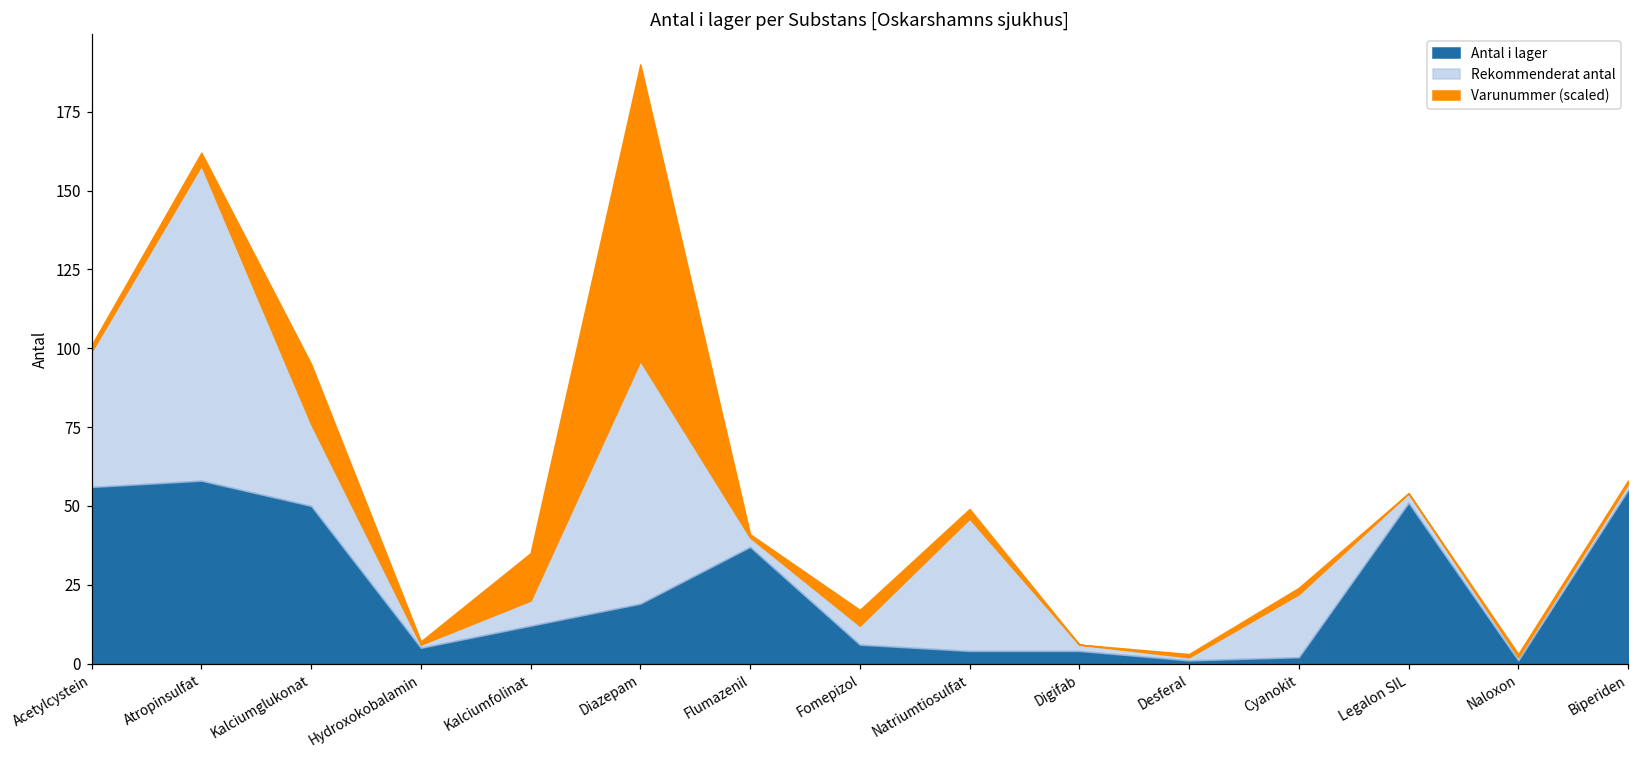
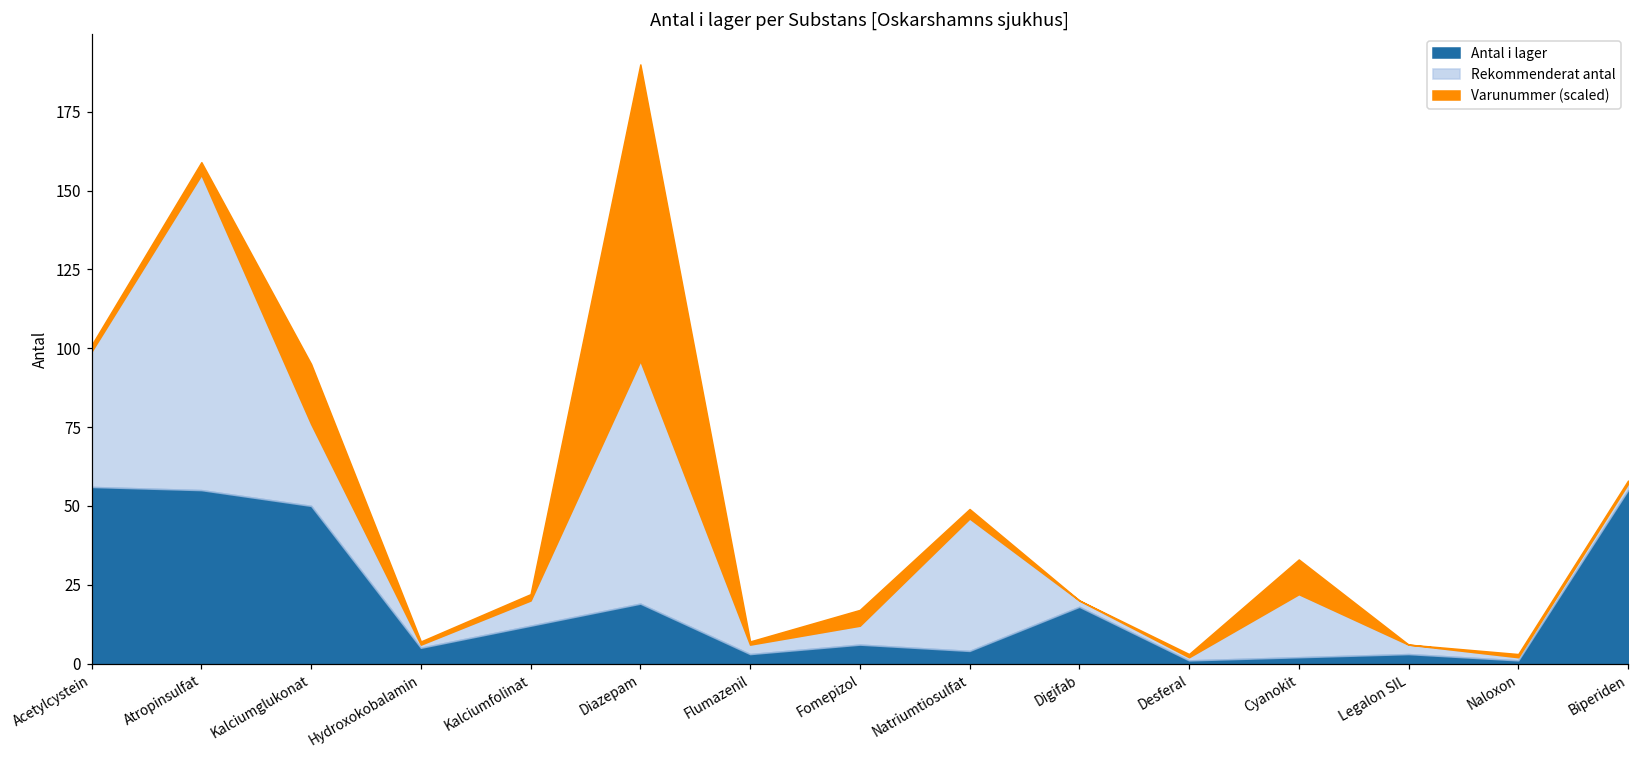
  {
    "Antal i lager": {
      "Acetylcystein": 56,
-     "Atropinsulfat": 58,
+     "Atropinsulfat": 55,
      "Kalciumglukonat": 50,
      "Hydroxokobalamin": 5,
      "Kalciumfolinat": 12,
      "Diazepam": 19,
-     "Flumazenil": 37,
+     "Flumazenil": 3,
      "Fomepizol": 6,
      "Natriumtiosulfat": 4,
-     "Digifab": 4,
+     "Digifab": 18,
      "Desferal": 1,
      "Cyanokit": 2,
-     "Legalon SIL": 51,
+     "Legalon SIL": 3,
      "Naloxon": 1,
      "Biperiden": 55
    },
    "Rekommenderat antal": {
      "Acetylcystein": 99,
      "Kalciumglukonat": 76,
      "Hydroxokobalamin": 6,
      "Kalciumfolinat": 20,
      "Diazepam": 96,
      "Fomepizol": 12,
      "Natriumtiosulfat": 46,
      "Desferal": 2,
      "Cyanokit": 22,
      "Naloxon": 2,
      "Biperiden": 57
    },
    "Varunummer (scaled)": {
      "Acetylcystein": 2,
      "Atropinsulfat": 4,
      "Kalciumglukonat": 19,
      "Hydroxokobalamin": 1,
-     "Kalciumfolinat": 15,
+     "Kalciumfolinat": 2,
      "Diazepam": 94,
      "Flumazenil": 1,
      "Fomepizol": 5,
      "Natriumtiosulfat": 3,
      "Desferal": 1,
-     "Cyanokit": 2,
+     "Cyanokit": 11,
      "Naloxon": 1,
      "Biperiden": 1
    }
  }
